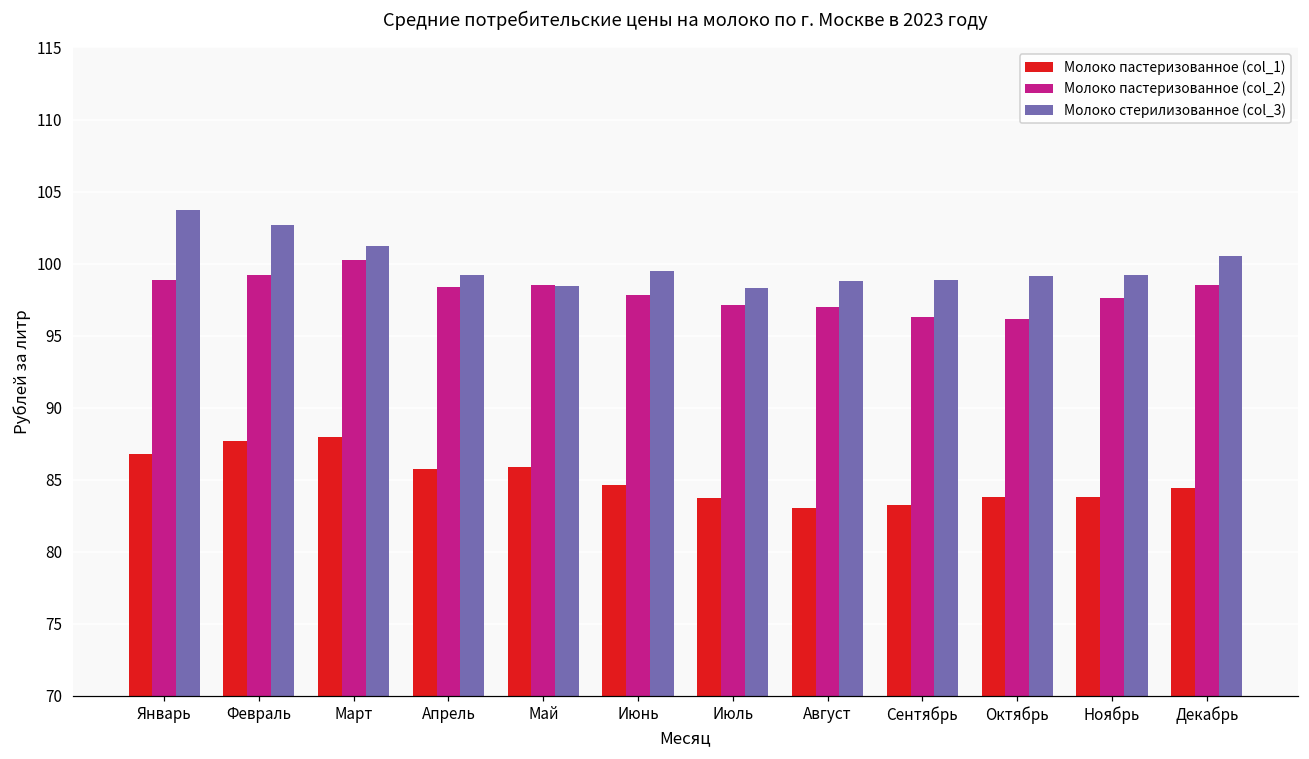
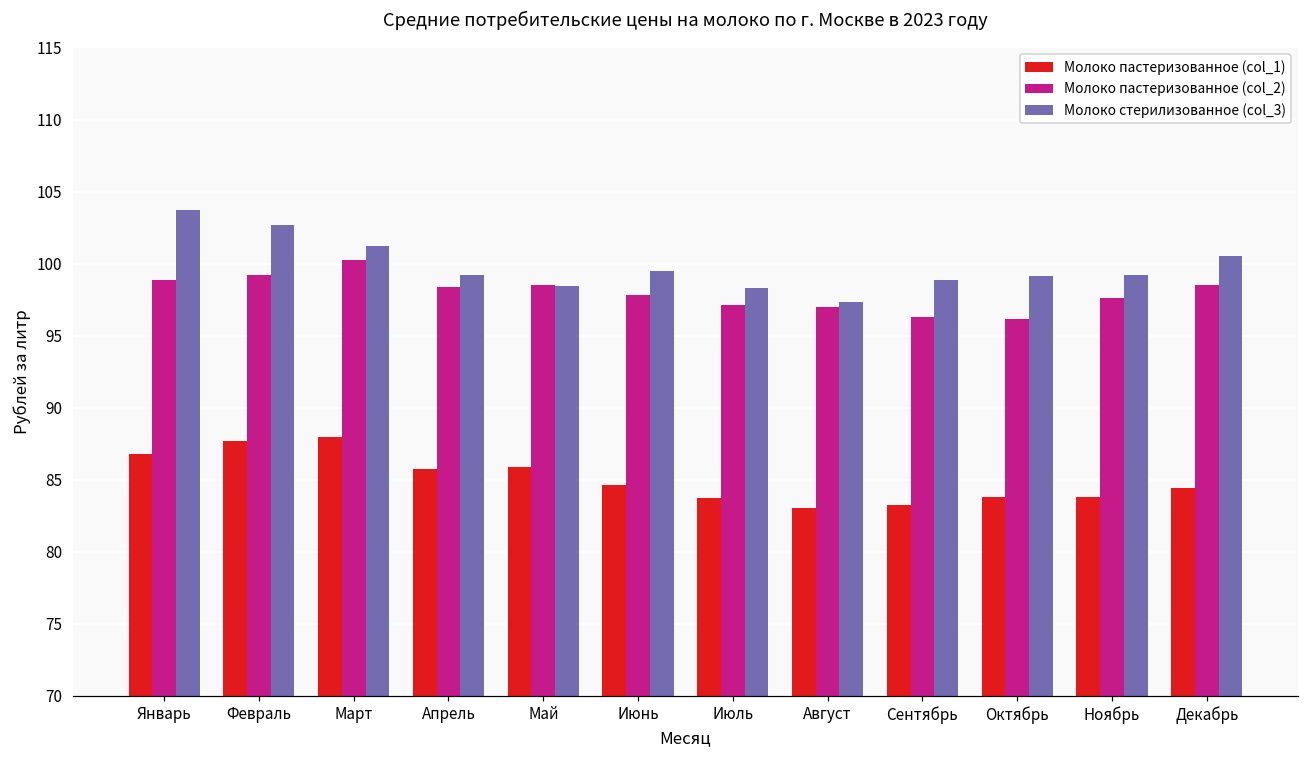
  {
    "Молоко пастеризованное (col_1)": {
      "Январь": 86.8,
      "Февраль": 87.7,
      "Март": 88.0,
      "Апрель": 85.8,
      "Май": 85.9,
      "Июнь": 84.7,
      "Июль": 83.7,
      "Август": 83.0,
      "Сентябрь": 83.2,
      "Октябрь": 83.8,
      "Ноябрь": 83.8,
      "Декабрь": 84.4
    },
    "Молоко пастеризованное (col_2)": {
      "Январь": 98.8,
      "Февраль": 99.2,
      "Март": 100.3,
      "Апрель": 98.4,
      "Май": 98.5,
      "Июнь": 97.8,
      "Июль": 97.1,
      "Август": 97.0,
      "Сентябрь": 96.3,
      "Октябрь": 96.1,
      "Ноябрь": 97.6,
      "Декабрь": 98.5
    },
    "Молоко стерилизованное (col_3)": {
      "Январь": 103.7,
      "Февраль": 102.7,
      "Март": 101.2,
      "Апрель": 99.2,
      "Май": 98.4,
      "Июнь": 99.5,
      "Июль": 98.3,
-     "Август": 98.8,
+     "Август": 97.3,
      "Сентябрь": 98.9,
      "Октябрь": 99.2,
      "Ноябрь": 99.2,
      "Декабрь": 100.5
    }
  }
